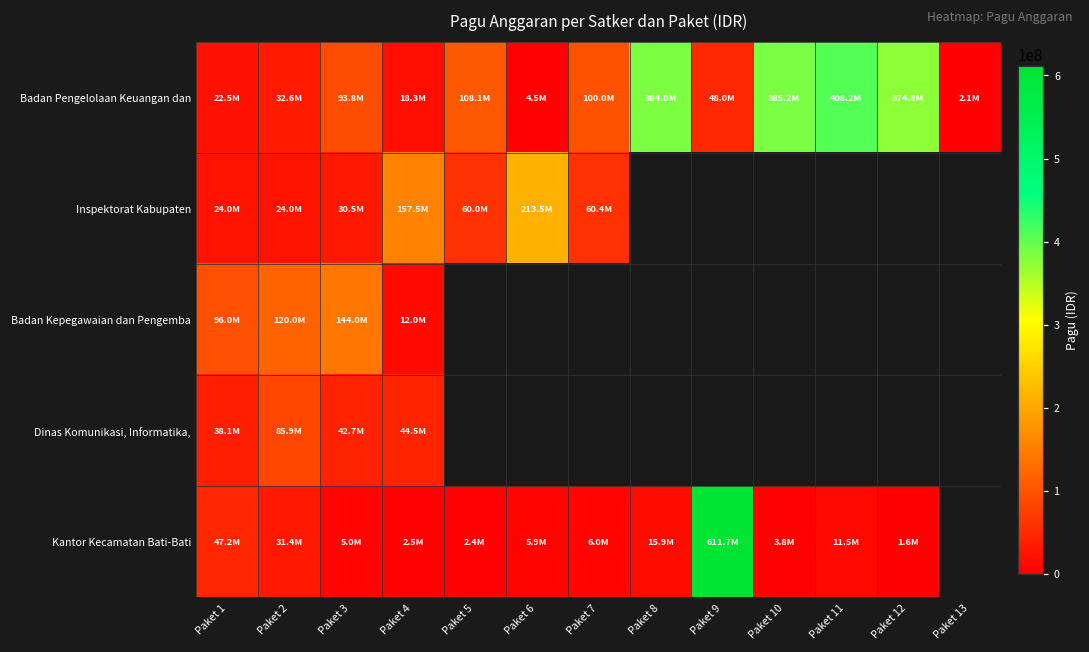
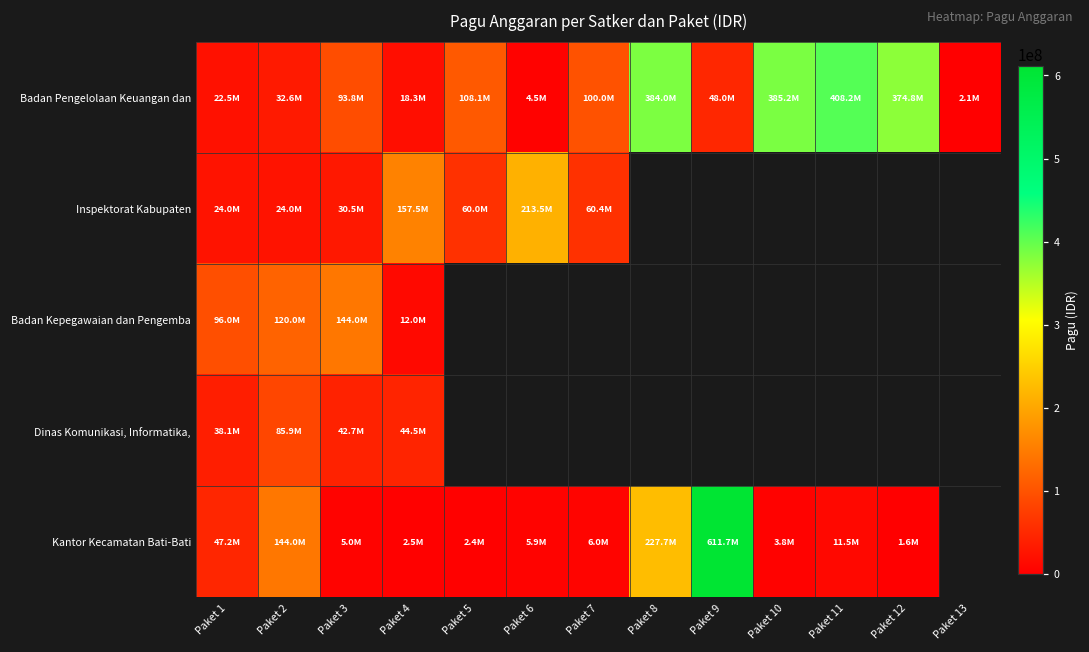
  {
    "Badan Pengelolaan Keuangan dan": {
      "Paket 1": "22.5M",
      "Paket 2": "32.6M",
      "Paket 3": "93.8M",
      "Paket 4": "18.3M",
      "Paket 5": "108.1M",
      "Paket 6": "4.5M",
      "Paket 7": "100.0M",
      "Paket 8": "384.0M",
      "Paket 9": "48.0M",
      "Paket 10": "385.2M",
      "Paket 11": "408.2M",
      "Paket 12": "374.8M",
      "Paket 13": "2.1M"
    },
    "Inspektorat Kabupaten": {
      "Paket 1": "24.0M",
      "Paket 2": "24.0M",
      "Paket 3": "30.5M",
      "Paket 4": "157.5M",
      "Paket 5": "60.0M",
      "Paket 6": "213.5M",
      "Paket 7": "60.4M"
    },
    "Badan Kepegawaian dan Pengemba": {
      "Paket 1": "96.0M",
      "Paket 2": "120.0M",
      "Paket 3": "144.0M",
      "Paket 4": "12.0M"
    },
    "Dinas Komunikasi, Informatika,": {
      "Paket 1": "38.1M",
      "Paket 2": "85.9M",
      "Paket 3": "42.7M",
      "Paket 4": "44.5M"
    },
    "Kantor Kecamatan Bati-Bati": {
      "Paket 1": "47.2M",
-     "Paket 2": "31.4M",
+     "Paket 2": "144.0M",
      "Paket 3": "5.0M",
      "Paket 4": "2.5M",
      "Paket 5": "2.4M",
      "Paket 6": "5.9M",
      "Paket 7": "6.0M",
-     "Paket 8": "15.9M",
+     "Paket 8": "227.7M",
      "Paket 9": "611.7M",
      "Paket 10": "3.8M",
      "Paket 11": "11.5M",
      "Paket 12": "1.6M"
    }
  }
